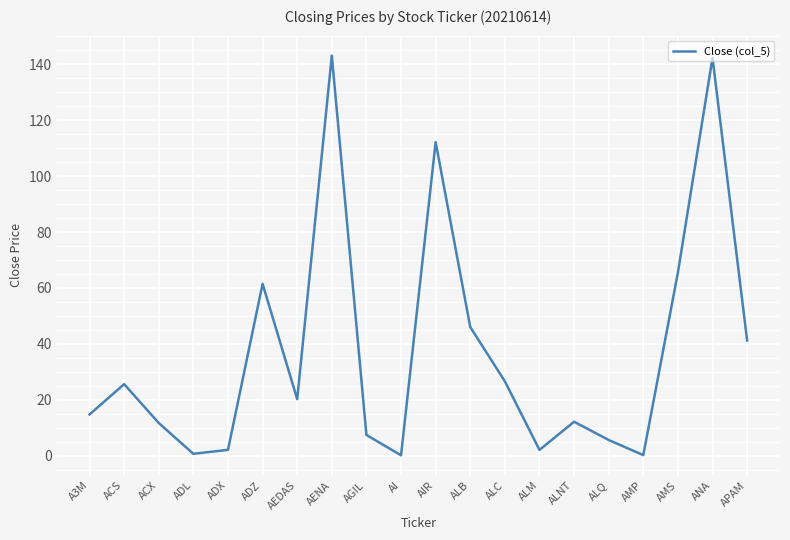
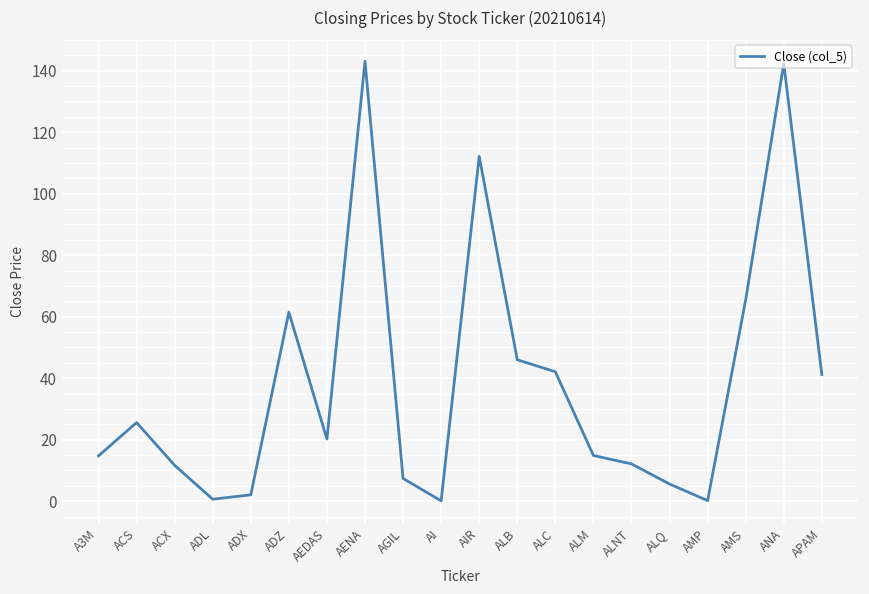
  {
    "A3M": 15,
    "ACS": 26,
    "ACX": 12,
    "ADL": 1,
    "ADX": 2,
    "ADZ": 61,
    "AEDAS": 20,
    "AENA": 143,
    "AGIL": 7,
    "AI": 0,
    "AIR": 112,
    "ALB": 46,
-   "ALC": 27,
-   "ALM": 2,
+   "ALC": 42,
+   "ALM": 15,
    "ALNT": 12,
    "ALQ": 6,
    "AMP": 0,
    "AMS": 66,
    "APAM": 41
  }
